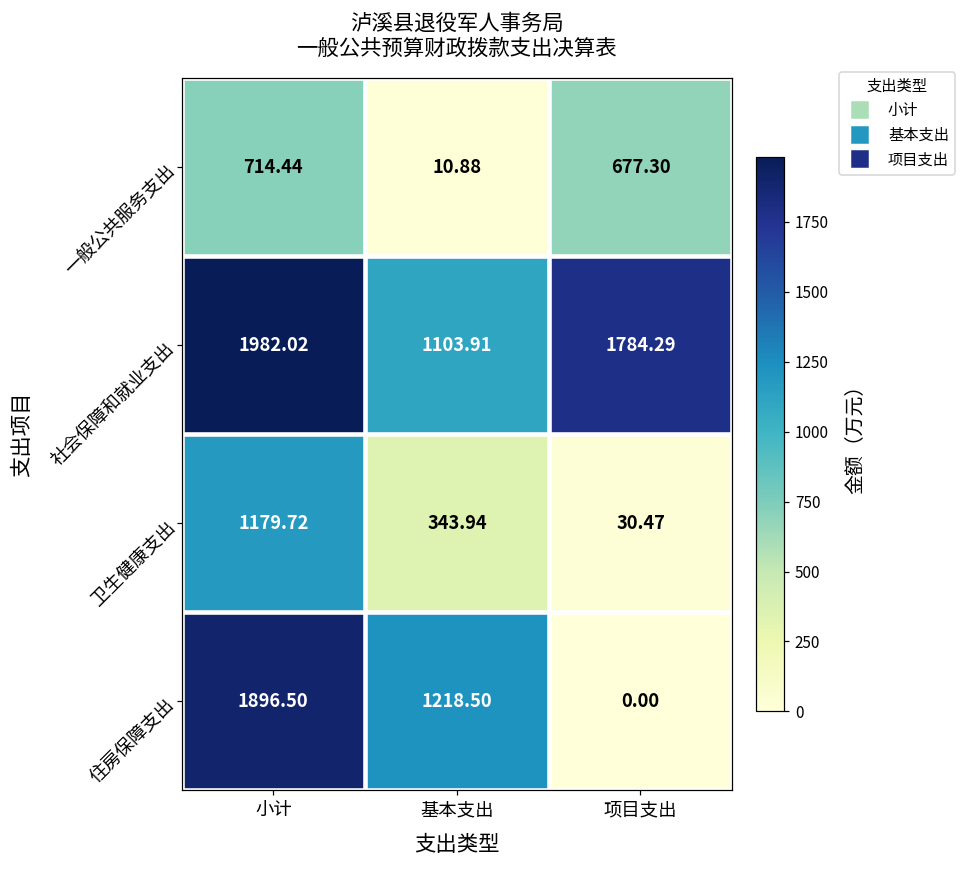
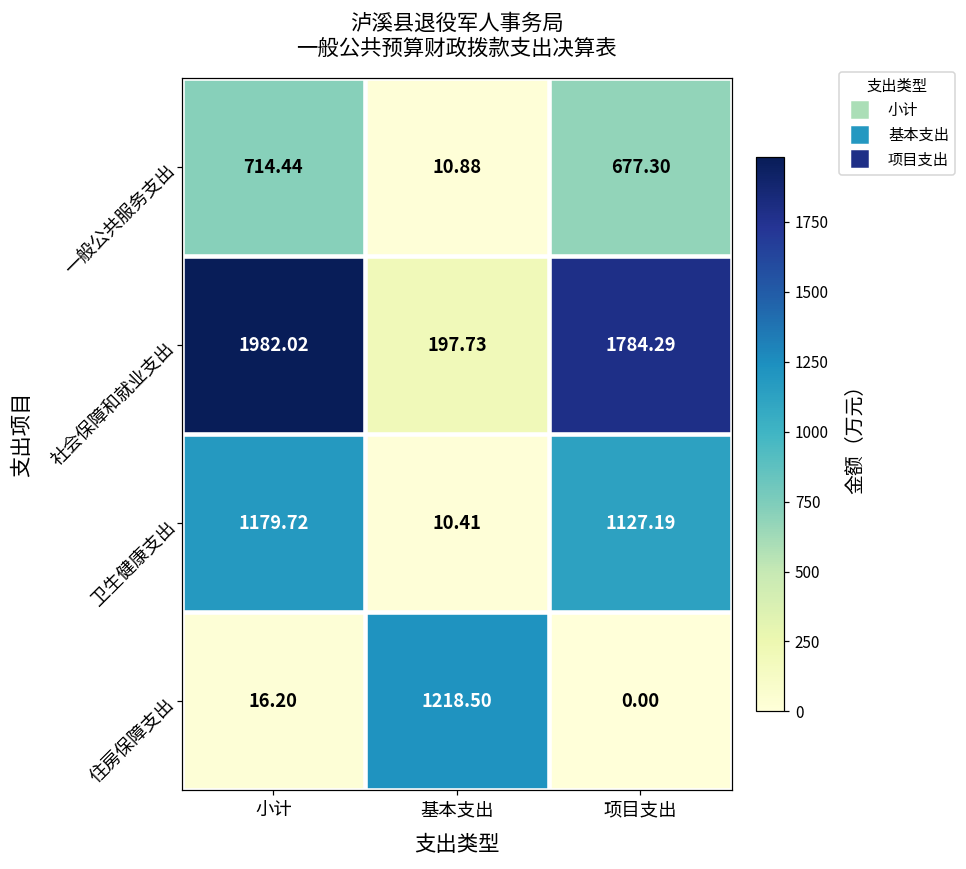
  {
    "一般公共服务支出": {
      "小计": 714.44,
      "基本支出": 10.88,
      "项目支出": 677.30
    },
    "社会保障和就业支出": {
      "小计": 1982.02,
-     "基本支出": 1103.91,
+     "基本支出": 197.73,
      "项目支出": 1784.29
    },
    "卫生健康支出": {
      "小计": 1179.72,
-     "基本支出": 343.94,
-     "项目支出": 30.47
+     "基本支出": 10.41,
+     "项目支出": 1127.19
    },
    "住房保障支出": {
-     "小计": 1896.50,
+     "小计": 16.20,
      "基本支出": 1218.50,
      "项目支出": 0.00
    }
  }
